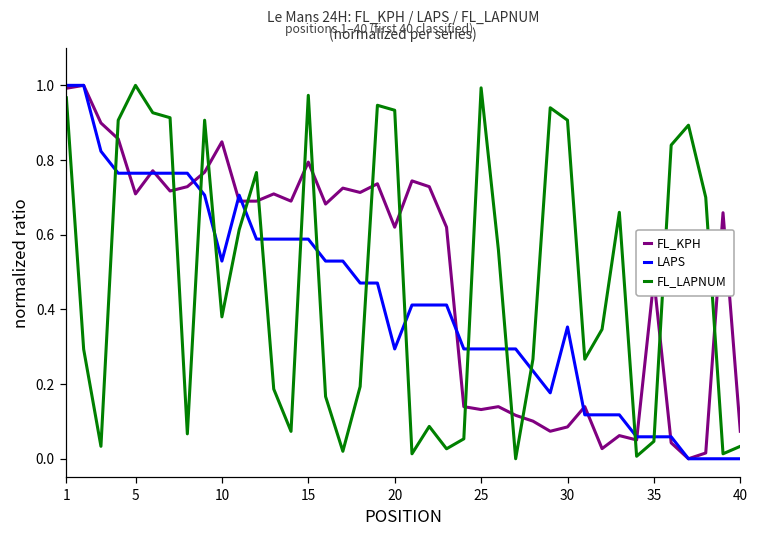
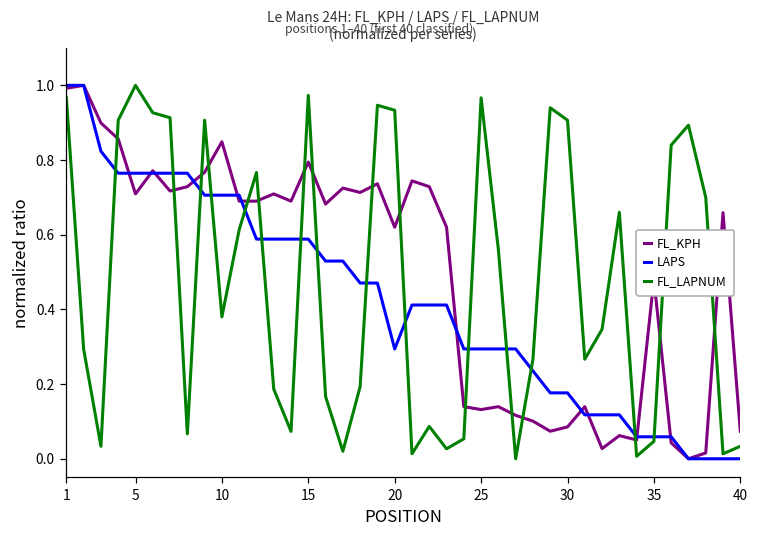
  {
    "FL_KPH": {
      "1": 0.99,
      "5": 0.71,
      "10": 0.85,
      "15": 0.79,
      "20": 0.62,
      "25": 0.13,
      "30": 0.09,
      "40": 0.07
    },
    "LAPS": {
      "1": 1.00,
      "5": 0.76,
-     "10": 0.53,
+     "10": 0.71,
      "15": 0.59,
      "20": 0.29,
      "25": 0.29,
-     "30": 0.35,
+     "30": 0.18,
      "35": 0.06,
      "40": 0.00
    },
    "FL_LAPNUM": {
      "1": 0.97,
      "5": 1.00,
      "10": 0.38,
      "15": 0.97,
      "20": 0.93,
-     "25": 0.99,
+     "25": 0.97,
      "30": 0.91,
      "35": 0.05,
      "40": 0.03
    }
  }
